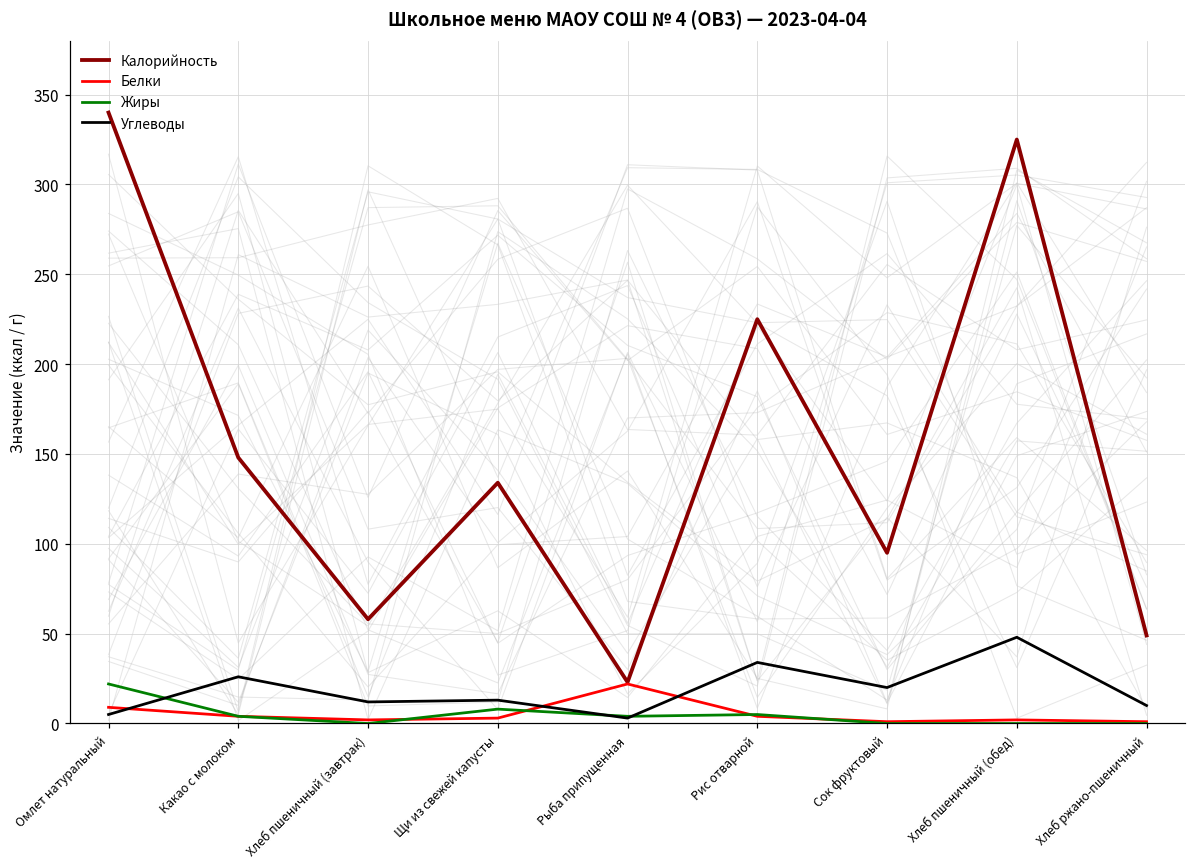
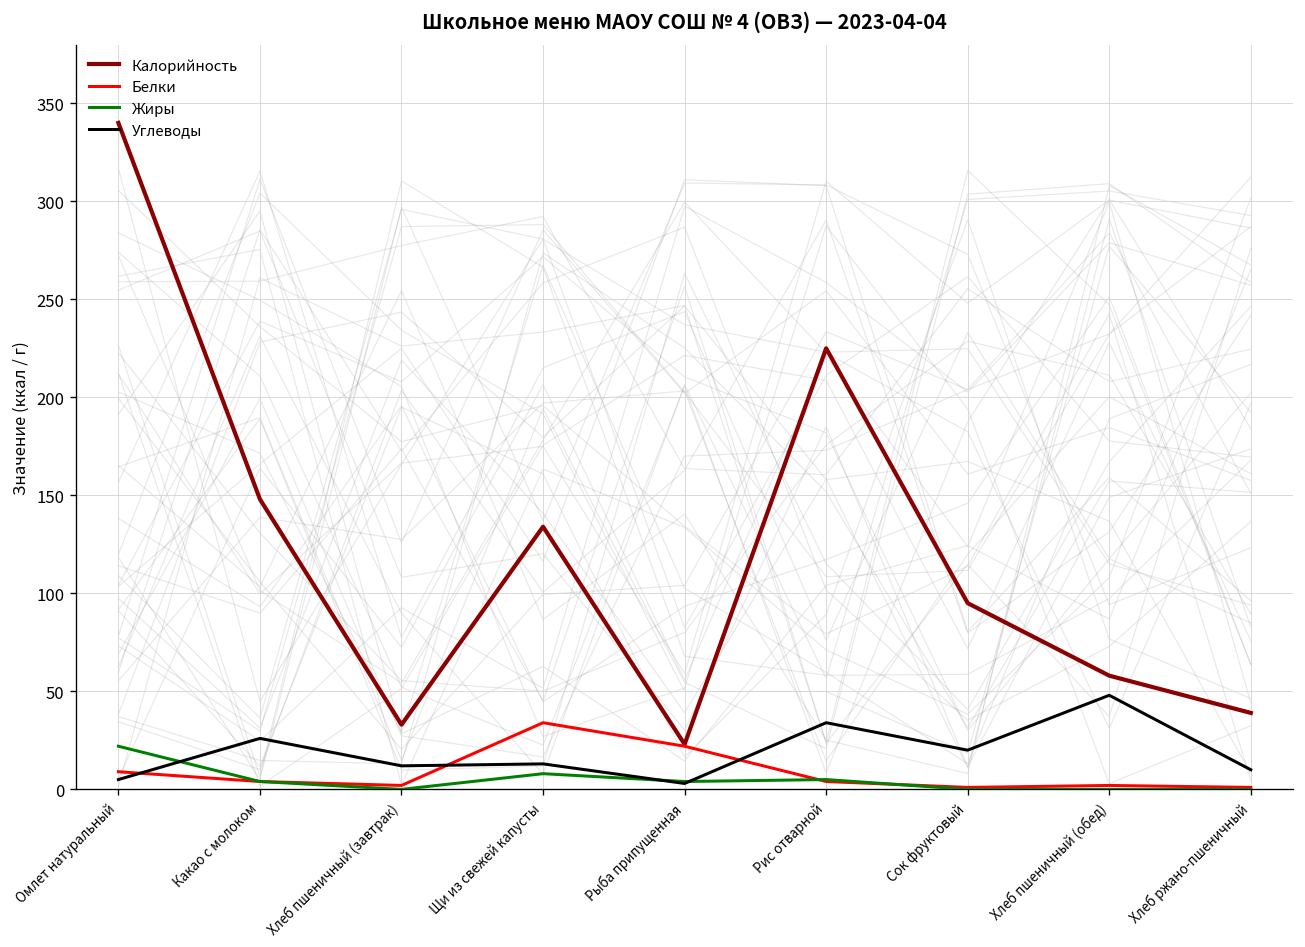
  {
    "Калорийность": {
      "Омлет натуральный": 340,
      "Какао с молоком": 148,
-     "Хлеб пшеничный (завтрак)": 58,
+     "Хлеб пшеничный (завтрак)": 33,
      "Щи из свежей капусты": 134,
      "Рис отварной": 225,
      "Сок фруктовый": 95,
-     "Хлеб пшеничный (обед)": 325,
-     "Хлеб ржано-пшеничный": 49
+     "Хлеб пшеничный (обед)": 58,
+     "Хлеб ржано-пшеничный": 39
    },
    "Белки": {
      "Омлет натуральный": 9,
-     "Щи из свежей капусты": 3
+     "Щи из свежей капусты": 34
    },
    "Жиры": {
      "Омлет натуральный": 22,
      "Хлеб пшеничный (завтрак)": 0,
      "Хлеб пшеничный (обед)": 0
    },
    "Углеводы": {
      "Рис отварной": 34,
      "Хлеб пшеничный (обед)": 48,
      "Хлеб ржано-пшеничный": 10
    }
  }
